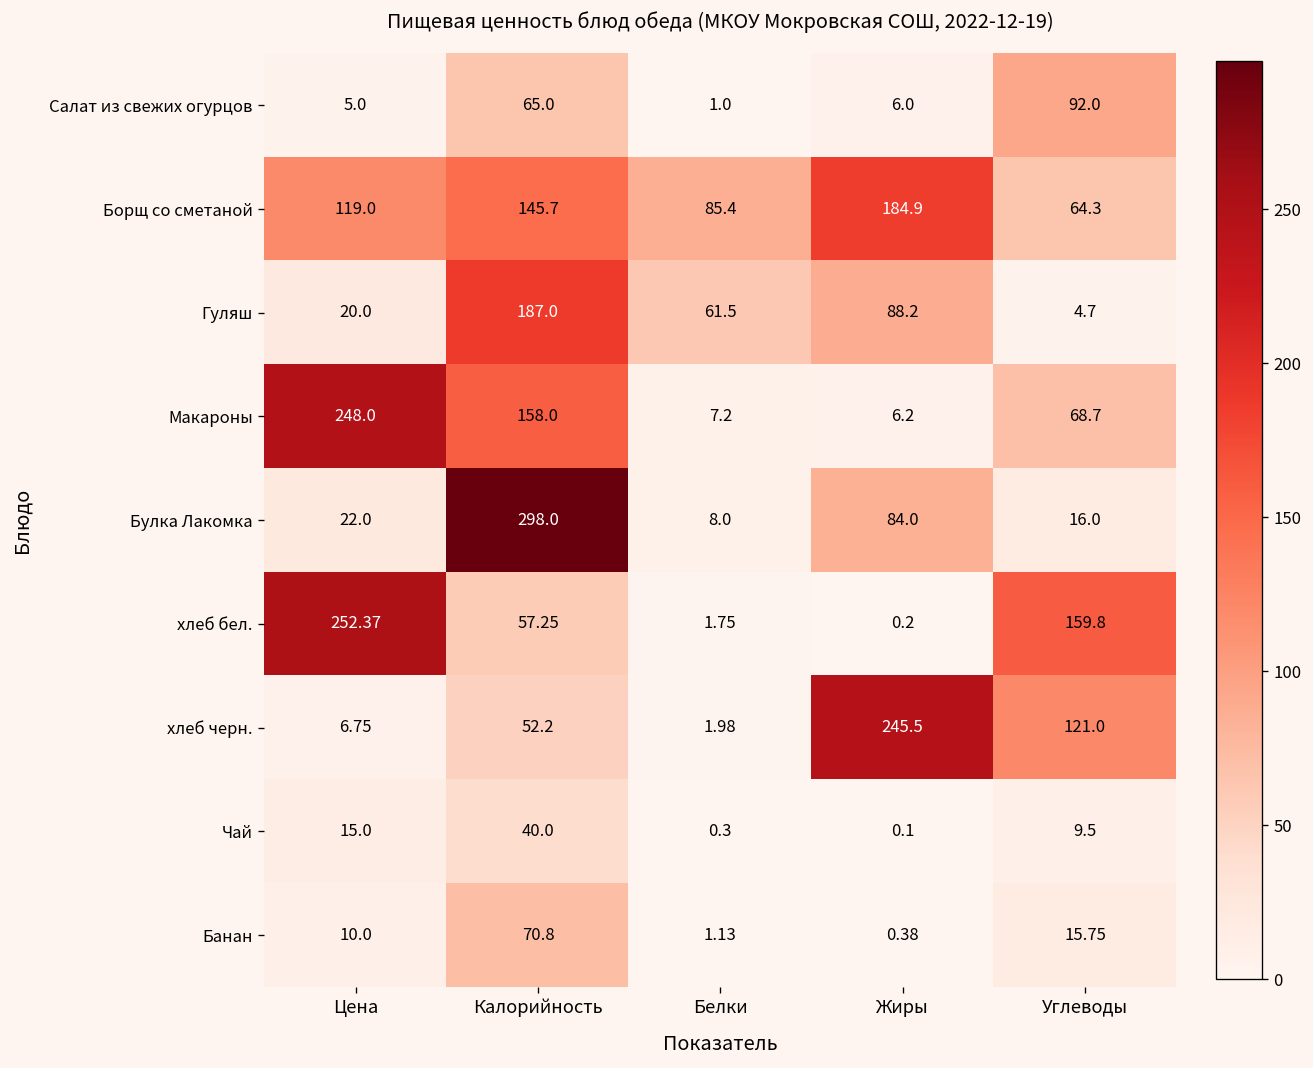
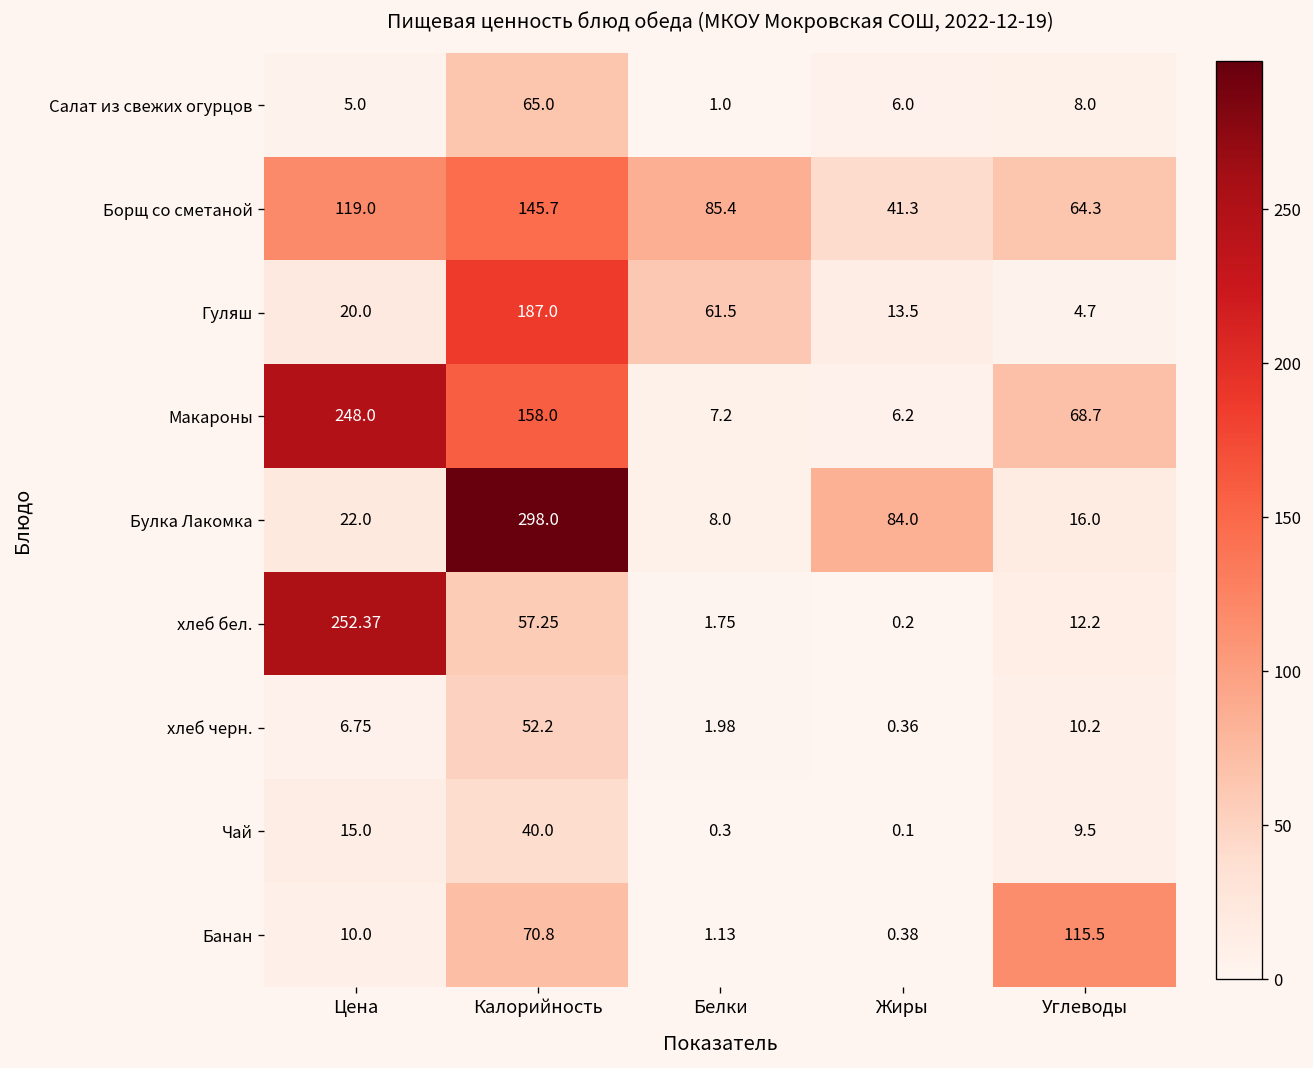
  {
    "Салат из свежих огурцов": {
      "Цена": 5.0,
      "Калорийность": 65.0,
      "Белки": 1.0,
      "Жиры": 6.0,
-     "Углеводы": 92.0
+     "Углеводы": 8.0
    },
    "Борщ со сметаной": {
      "Цена": 119.0,
      "Калорийность": 145.7,
      "Белки": 85.4,
-     "Жиры": 184.9,
+     "Жиры": 41.3,
      "Углеводы": 64.3
    },
    "Гуляш": {
      "Цена": 20.0,
      "Калорийность": 187.0,
      "Белки": 61.5,
-     "Жиры": 88.2,
+     "Жиры": 13.5,
      "Углеводы": 4.7
    },
    "Макароны": {
      "Цена": 248.0,
      "Калорийность": 158.0,
      "Белки": 7.2,
      "Жиры": 6.2,
      "Углеводы": 68.7
    },
    "Булка Лакомка": {
      "Цена": 22.0,
      "Калорийность": 298.0,
      "Белки": 8.0,
      "Жиры": 84.0,
      "Углеводы": 16.0
    },
    "хлеб бел.": {
      "Цена": 252.37,
      "Калорийность": 57.25,
      "Белки": 1.75,
      "Жиры": 0.2,
-     "Углеводы": 159.8
+     "Углеводы": 12.2
    },
    "хлеб черн.": {
      "Цена": 6.75,
      "Калорийность": 52.2,
      "Белки": 1.98,
-     "Жиры": 245.5,
-     "Углеводы": 121.0
+     "Жиры": 0.36,
+     "Углеводы": 10.2
    },
    "Чай": {
      "Цена": 15.0,
      "Калорийность": 40.0,
      "Белки": 0.3,
      "Жиры": 0.1,
      "Углеводы": 9.5
    },
    "Банан": {
      "Цена": 10.0,
      "Калорийность": 70.8,
      "Белки": 1.13,
      "Жиры": 0.38,
-     "Углеводы": 15.75
+     "Углеводы": 115.5
    }
  }
